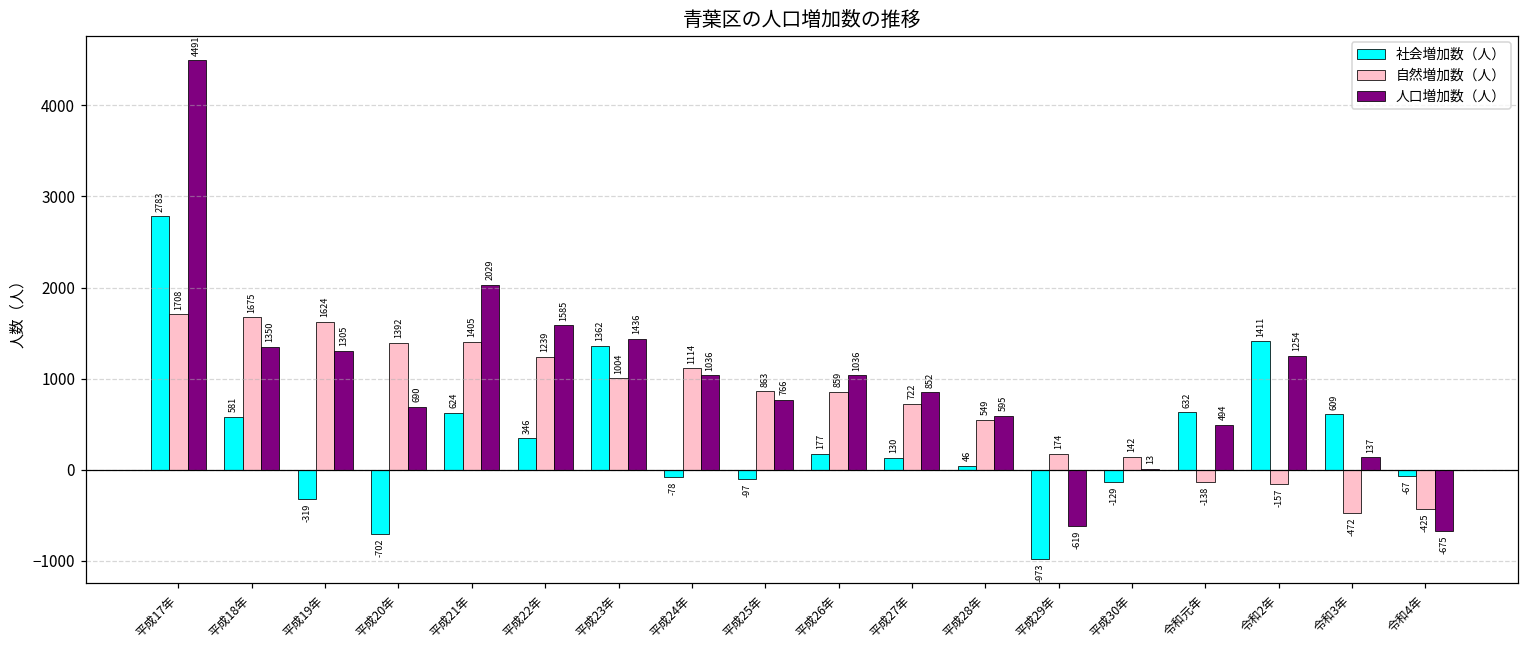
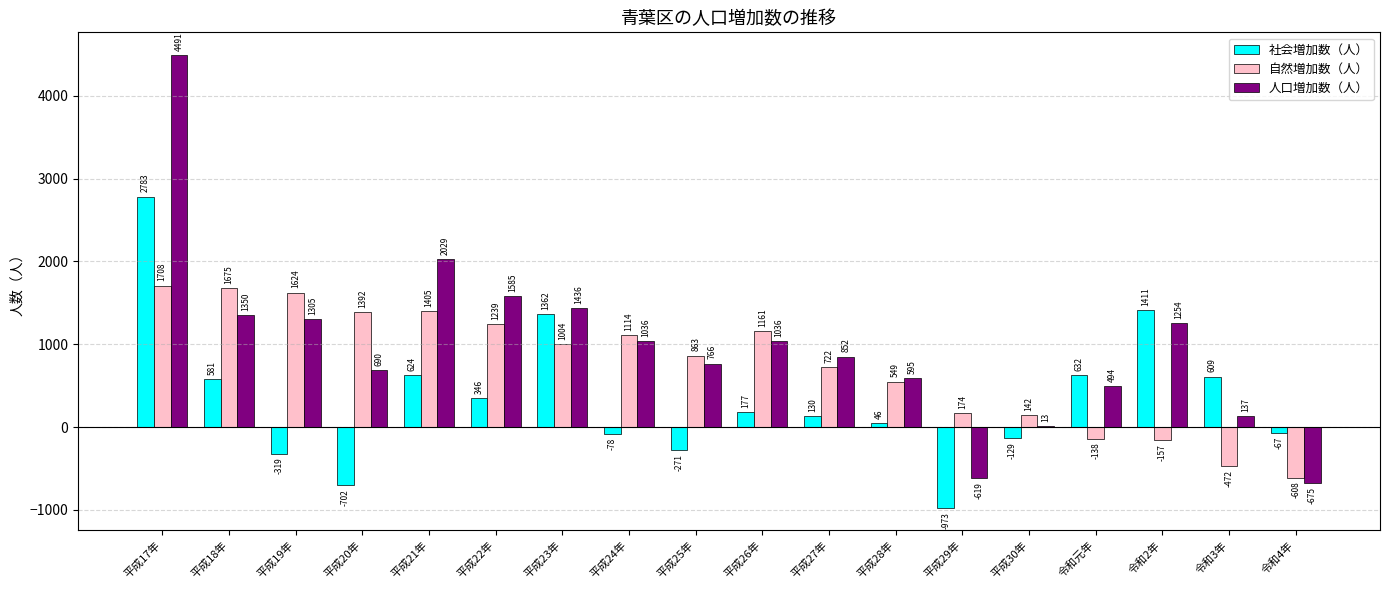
  {
    "社会増加数（人）": {
      "平成17年": 2783,
      "平成18年": 581,
      "平成19年": -319,
      "平成20年": -702,
      "平成21年": 624,
      "平成22年": 346,
      "平成23年": 1362,
      "平成24年": -78,
-     "平成25年": -97,
+     "平成25年": -271,
      "平成26年": 177,
      "平成27年": 130,
      "平成28年": 46,
      "平成29年": -973,
      "平成30年": -129,
      "令和元年": 632,
      "令和2年": 1411,
      "令和3年": 609,
      "令和4年": -67
    },
    "自然増加数（人）": {
      "平成17年": 1708,
      "平成18年": 1675,
      "平成19年": 1624,
      "平成20年": 1392,
      "平成21年": 1405,
      "平成22年": 1239,
      "平成23年": 1004,
      "平成24年": 1114,
      "平成25年": 863,
-     "平成26年": 859,
+     "平成26年": 1161,
      "平成27年": 722,
      "平成28年": 549,
      "平成29年": 174,
      "平成30年": 142,
      "令和元年": -138,
      "令和2年": -157,
      "令和3年": -472,
-     "令和4年": -425
+     "令和4年": -608
    },
    "人口増加数（人）": {
      "平成17年": 4491,
      "平成18年": 1350,
      "平成19年": 1305,
      "平成20年": 690,
      "平成21年": 2029,
      "平成22年": 1585,
      "平成23年": 1436,
      "平成24年": 1036,
      "平成25年": 766,
      "平成26年": 1036,
      "平成27年": 852,
      "平成28年": 595,
      "平成29年": -619,
      "平成30年": 13,
      "令和元年": 494,
      "令和2年": 1254,
      "令和3年": 137,
      "令和4年": -675
    }
  }
